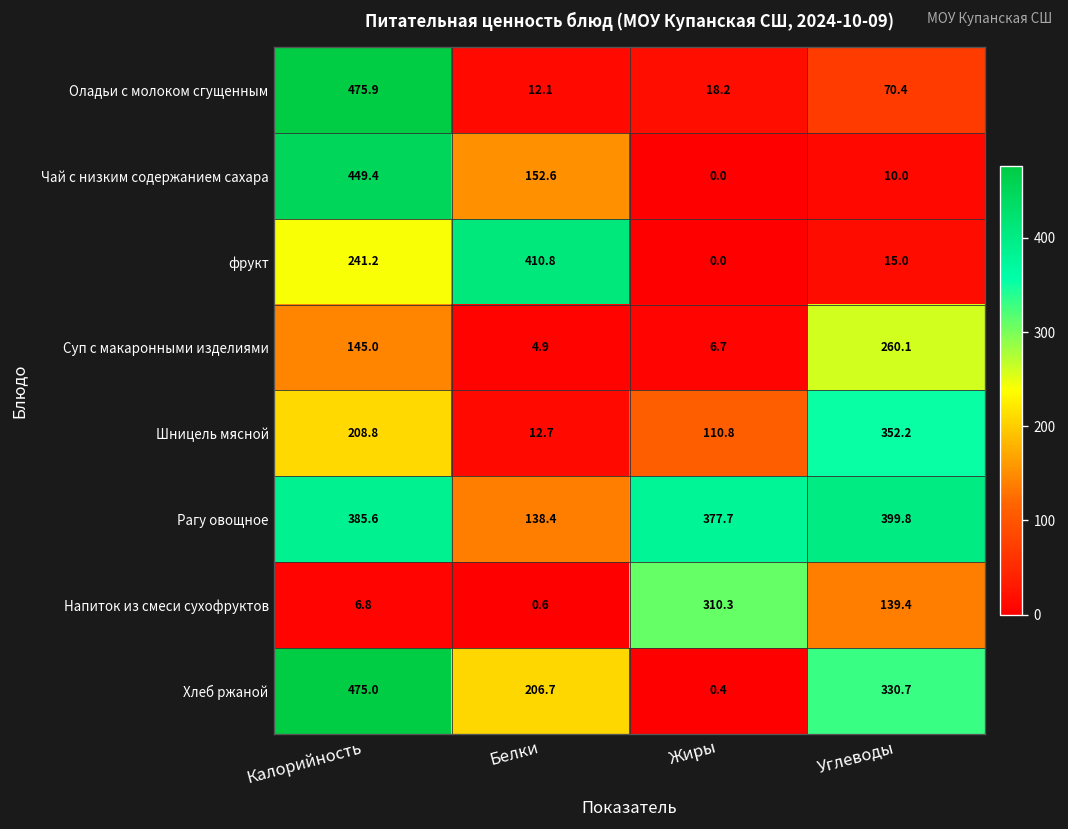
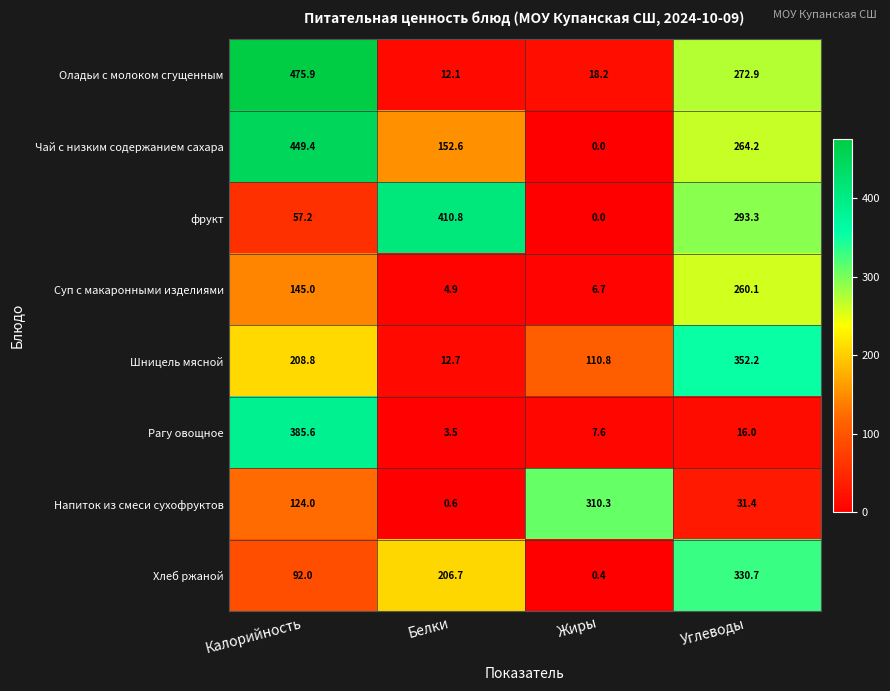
  {
    "Оладьи с молоком сгущенным": {
      "Калорийность": 475.9,
      "Белки": 12.1,
      "Жиры": 18.2,
-     "Углеводы": 70.4
+     "Углеводы": 272.9
    },
    "Чай с низким содержанием сахара": {
      "Калорийность": 449.4,
      "Белки": 152.6,
      "Жиры": 0.0,
-     "Углеводы": 10.0
+     "Углеводы": 264.2
    },
    "фрукт": {
-     "Калорийность": 241.2,
+     "Калорийность": 57.2,
      "Белки": 410.8,
      "Жиры": 0.0,
-     "Углеводы": 15.0
+     "Углеводы": 293.3
    },
    "Суп с макаронными изделиями": {
      "Калорийность": 145.0,
      "Белки": 4.9,
      "Жиры": 6.7,
      "Углеводы": 260.1
    },
    "Шницель мясной": {
      "Калорийность": 208.8,
      "Белки": 12.7,
      "Жиры": 110.8,
      "Углеводы": 352.2
    },
    "Рагу овощное": {
      "Калорийность": 385.6,
-     "Белки": 138.4,
-     "Жиры": 377.7,
-     "Углеводы": 399.8
+     "Белки": 3.5,
+     "Жиры": 7.6,
+     "Углеводы": 16.0
    },
    "Напиток из смеси сухофруктов": {
-     "Калорийность": 6.8,
+     "Калорийность": 124.0,
      "Белки": 0.6,
      "Жиры": 310.3,
-     "Углеводы": 139.4
+     "Углеводы": 31.4
    },
    "Хлеб ржаной": {
-     "Калорийность": 475.0,
+     "Калорийность": 92.0,
      "Белки": 206.7,
      "Жиры": 0.4,
      "Углеводы": 330.7
    }
  }
